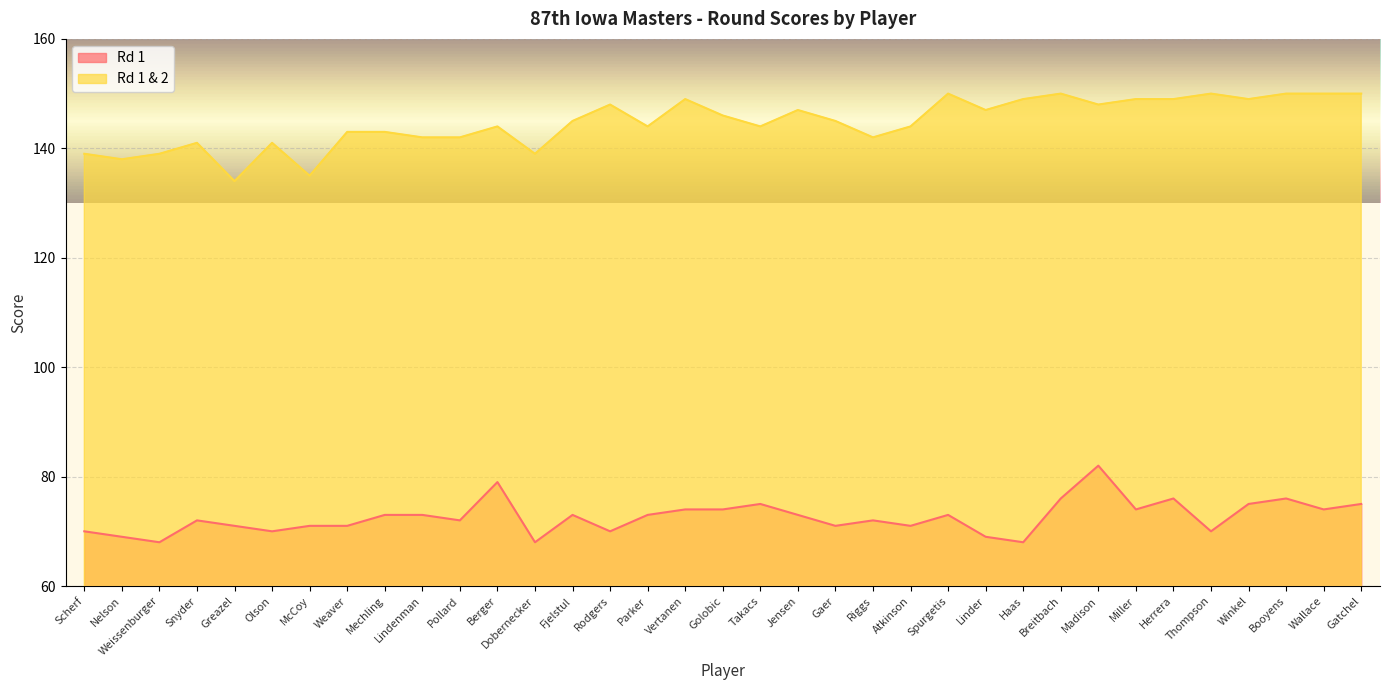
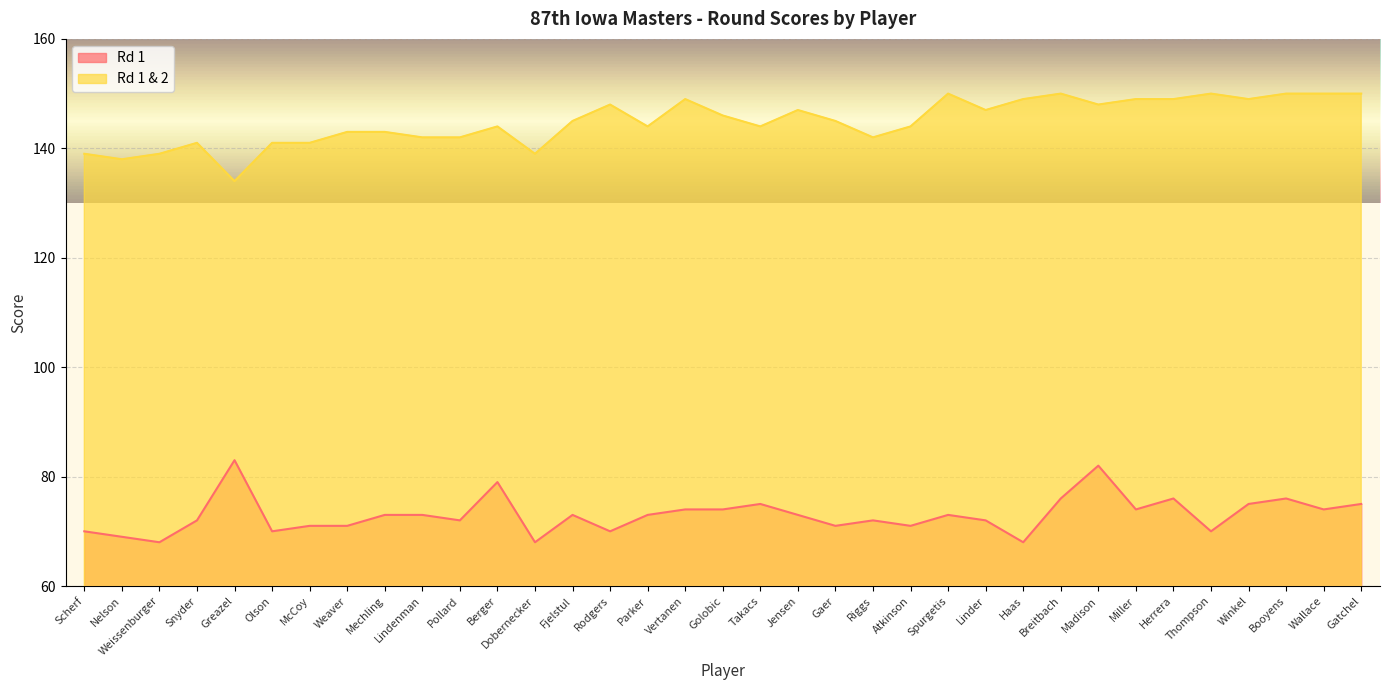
  {
    "Rd 1": {
      "Scherf": 70,
      "Nelson": 69,
      "Weissenburger": 68,
      "Snyder": 72,
-     "Greazel": 71,
+     "Greazel": 83,
      "Olson": 70,
      "McCoy": 71,
      "Weaver": 71,
      "Mechling": 73,
      "Lindenman": 73,
      "Pollard": 72,
      "Berger": 79,
      "Dobernecker": 68,
      "Fjelstul": 73,
      "Rodgers": 70,
      "Parker": 73,
      "Vertanen": 74,
      "Golobic": 74,
      "Takacs": 75,
      "Jensen": 73,
      "Gaer": 71,
      "Riggs": 72,
      "Atkinson": 71,
      "Spurgetis": 73,
-     "Linder": 69,
+     "Linder": 72,
      "Haas": 68,
      "Breitbach": 76,
      "Madison": 82,
      "Miller": 74,
      "Herrera": 76,
      "Thompson": 70,
      "Winkel": 75,
      "Booyens": 76,
      "Wallace": 74,
      "Gatchel": 75
    },
    "Rd 1 & 2": {
      "Scherf": 139,
      "Nelson": 138,
      "Weissenburger": 139,
      "Snyder": 141,
      "Greazel": 134,
      "Olson": 141,
-     "McCoy": 135,
+     "McCoy": 141,
      "Weaver": 143,
      "Mechling": 143,
      "Lindenman": 142,
      "Pollard": 142,
      "Berger": 144,
      "Dobernecker": 139,
      "Fjelstul": 145,
      "Rodgers": 148,
      "Parker": 144,
      "Vertanen": 149,
      "Golobic": 146,
      "Takacs": 144,
      "Jensen": 147,
      "Gaer": 145,
      "Riggs": 142,
      "Atkinson": 144,
      "Spurgetis": 150,
      "Linder": 147,
      "Haas": 149,
      "Breitbach": 150,
      "Madison": 148,
      "Miller": 149,
      "Herrera": 149,
      "Thompson": 150,
      "Winkel": 149,
      "Booyens": 150,
      "Wallace": 150,
      "Gatchel": 150
    }
  }
